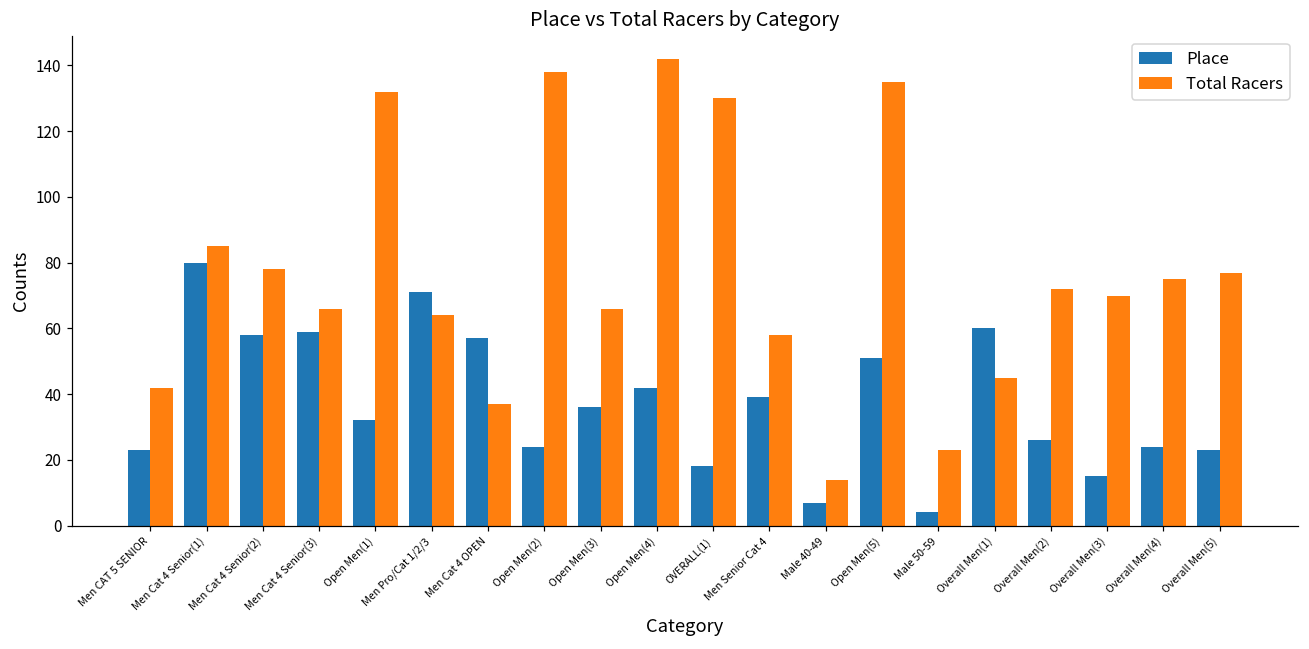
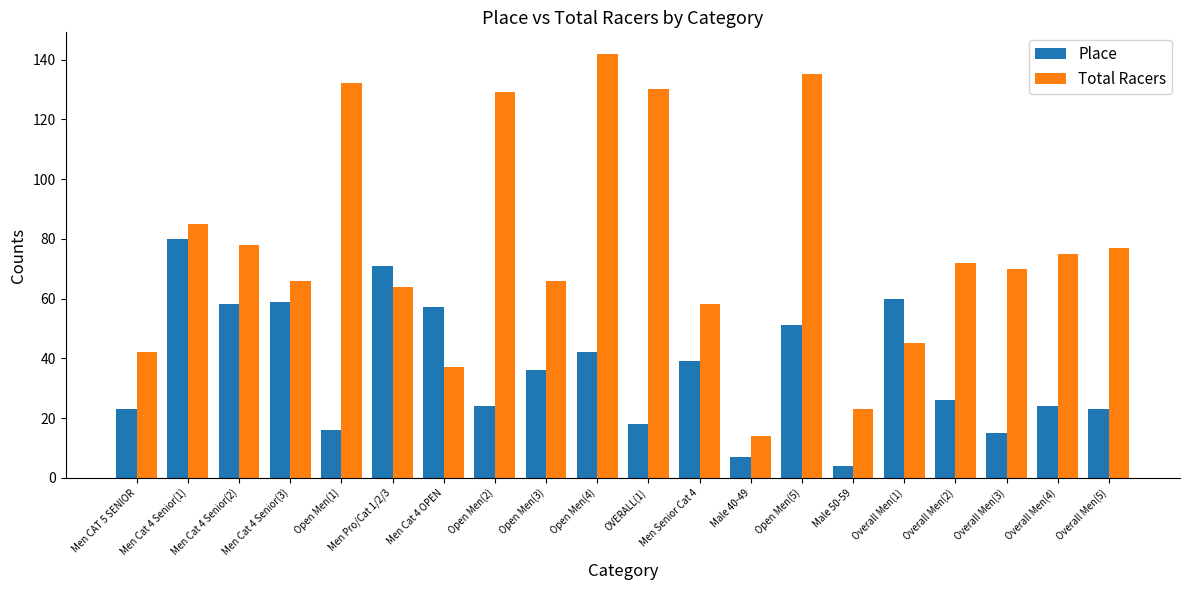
  {
    "Place": {
      "Men CAT 5 SENIOR": 23,
      "Men Cat 4 Senior(1)": 80,
      "Men Cat 4 Senior(2)": 58,
      "Men Cat 4 Senior(3)": 59,
-     "Open Men(1)": 32,
+     "Open Men(1)": 16,
      "Men Pro/Cat 1/2/3": 71,
      "Men Cat 4 OPEN": 57,
      "Open Men(2)": 24,
      "Open Men(3)": 36,
      "Open Men(4)": 42,
      "OVERALL(1)": 18,
      "Men Senior Cat 4": 39,
      "Male 40-49": 7,
      "Open Men(5)": 51,
      "Male 50-59": 4,
      "Overall Men(1)": 60,
      "Overall Men(2)": 26,
      "Overall Men(3)": 15,
      "Overall Men(4)": 24,
      "Overall Men(5)": 23
    },
    "Total Racers": {
      "Men CAT 5 SENIOR": 42,
      "Men Cat 4 Senior(1)": 85,
      "Men Cat 4 Senior(2)": 78,
      "Men Cat 4 Senior(3)": 66,
      "Open Men(1)": 132,
      "Men Pro/Cat 1/2/3": 64,
      "Men Cat 4 OPEN": 37,
-     "Open Men(2)": 138,
+     "Open Men(2)": 129,
      "Open Men(3)": 66,
      "Open Men(4)": 142,
      "OVERALL(1)": 130,
      "Men Senior Cat 4": 58,
      "Male 40-49": 14,
      "Open Men(5)": 135,
      "Male 50-59": 23,
      "Overall Men(1)": 45,
      "Overall Men(2)": 72,
      "Overall Men(3)": 70,
      "Overall Men(4)": 75,
      "Overall Men(5)": 77
    }
  }
